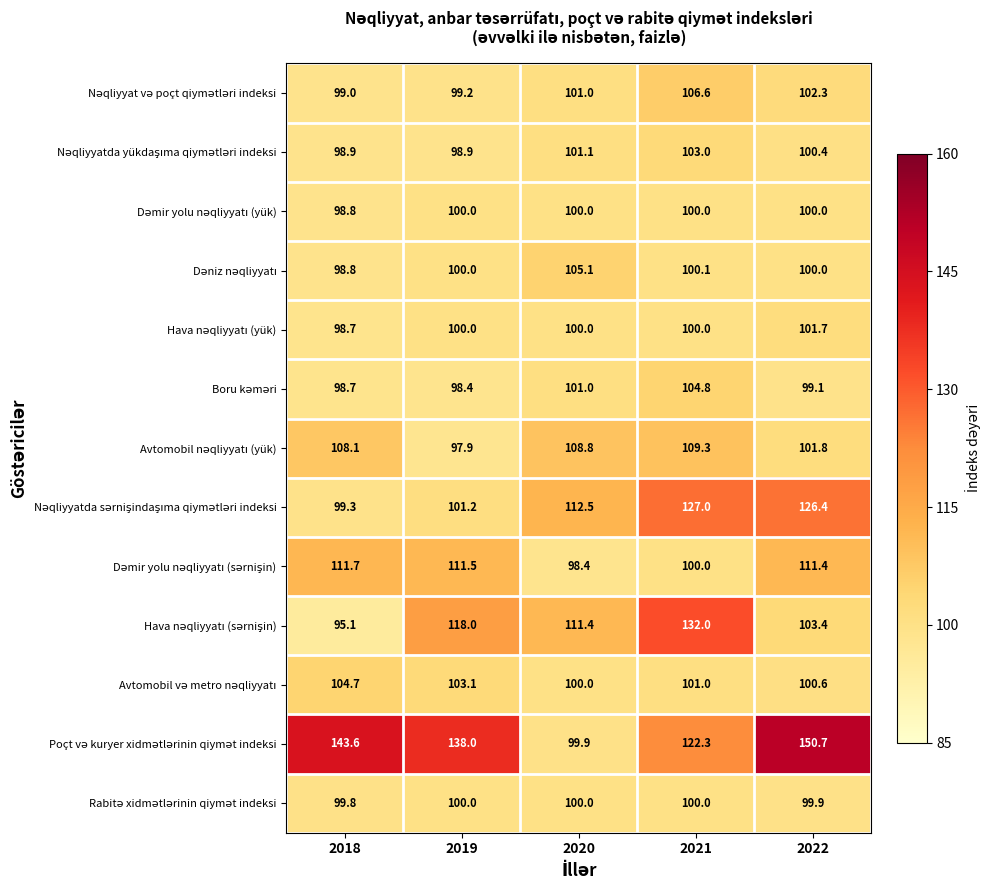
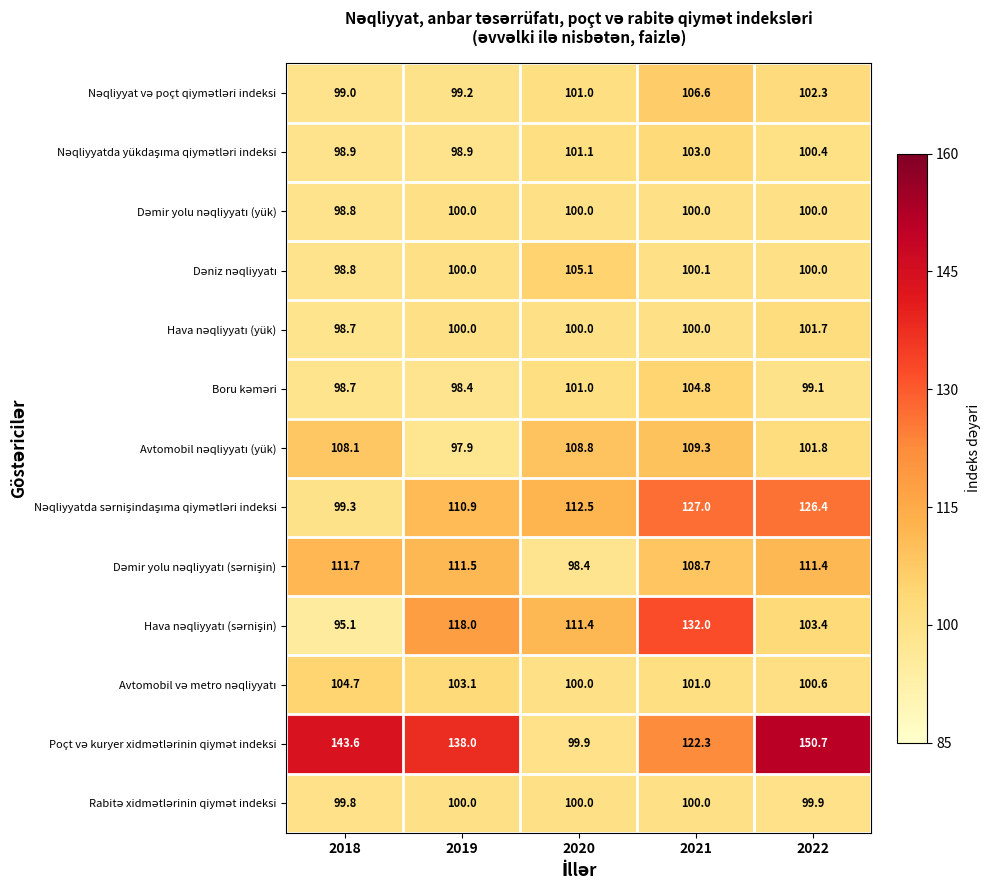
  {
    "Nəqliyyat və poçt qiymətləri indeksi": {
      "2018": 99.0,
      "2019": 99.2,
      "2020": 101.0,
      "2021": 106.6,
      "2022": 102.3
    },
    "Nəqliyyatda yükdaşıma qiymətləri indeksi": {
      "2018": 98.9,
      "2019": 98.9,
      "2020": 101.1,
      "2021": 103.0,
      "2022": 100.4
    },
    "Dəmir yolu nəqliyyatı (yük)": {
      "2018": 98.8,
      "2019": 100.0,
      "2020": 100.0,
      "2021": 100.0,
      "2022": 100.0
    },
    "Dəniz nəqliyyatı": {
      "2018": 98.8,
      "2019": 100.0,
      "2020": 105.1,
      "2021": 100.1,
      "2022": 100.0
    },
    "Hava nəqliyyatı (yük)": {
      "2018": 98.7,
      "2019": 100.0,
      "2020": 100.0,
      "2021": 100.0,
      "2022": 101.7
    },
    "Boru kəməri": {
      "2018": 98.7,
      "2019": 98.4,
      "2020": 101.0,
      "2021": 104.8,
      "2022": 99.1
    },
    "Avtomobil nəqliyyatı (yük)": {
      "2018": 108.1,
      "2019": 97.9,
      "2020": 108.8,
      "2021": 109.3,
      "2022": 101.8
    },
    "Nəqliyyatda sərnişindaşıma qiymətləri indeksi": {
      "2018": 99.3,
-     "2019": 101.2,
+     "2019": 110.9,
      "2020": 112.5,
      "2021": 127.0,
      "2022": 126.4
    },
    "Dəmir yolu nəqliyyatı (sərnişin)": {
      "2018": 111.7,
      "2019": 111.5,
      "2020": 98.4,
-     "2021": 100.0,
+     "2021": 108.7,
      "2022": 111.4
    },
    "Hava nəqliyyatı (sərnişin)": {
      "2018": 95.1,
      "2019": 118.0,
      "2020": 111.4,
      "2021": 132.0,
      "2022": 103.4
    },
    "Avtomobil və metro nəqliyyatı": {
      "2018": 104.7,
      "2019": 103.1,
      "2020": 100.0,
      "2021": 101.0,
      "2022": 100.6
    },
    "Poçt və kuryer xidmətlərinin qiymət indeksi": {
      "2018": 143.6,
      "2019": 138.0,
      "2020": 99.9,
      "2021": 122.3,
      "2022": 150.7
    },
    "Rabitə xidmətlərinin qiymət indeksi": {
      "2018": 99.8,
      "2019": 100.0,
      "2020": 100.0,
      "2021": 100.0,
      "2022": 99.9
    }
  }
